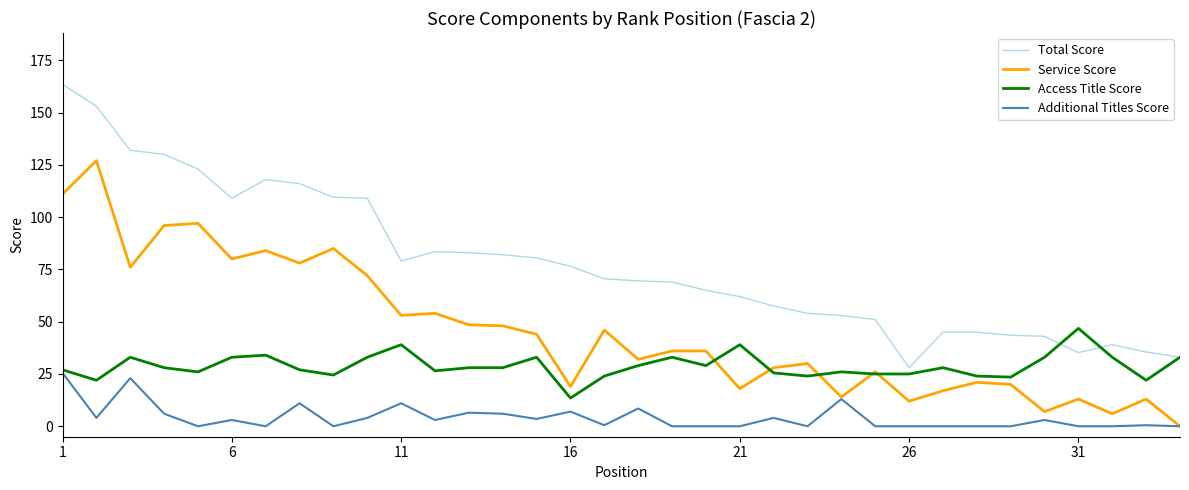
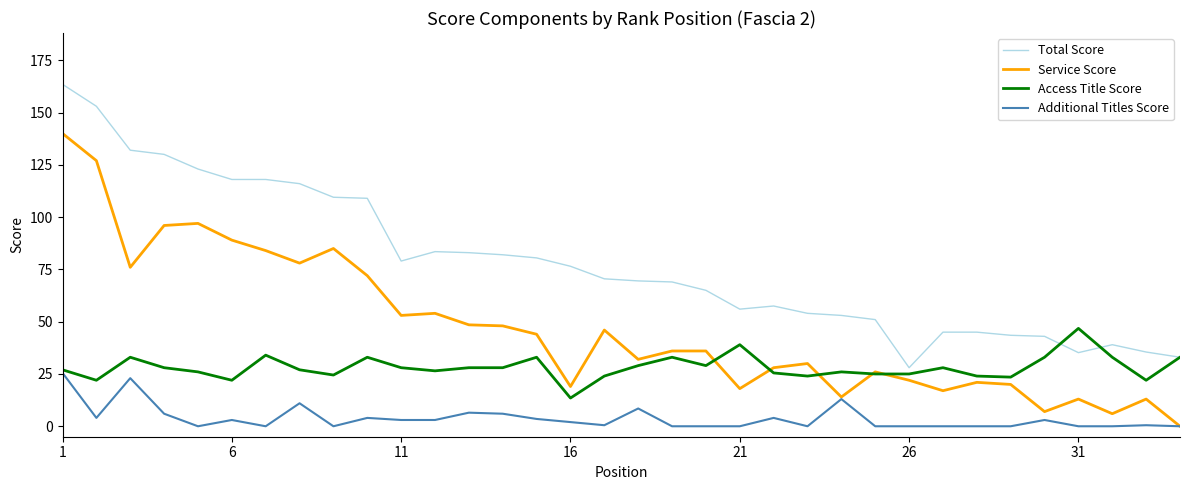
  {
    "Total Score": {
      "1": 164,
-     "6": 109,
+     "6": 118,
      "11": 79,
      "16": 77,
-     "21": 62,
+     "21": 56,
      "26": 28,
      "31": 35
    },
    "Service Score": {
-     "1": 111,
-     "6": 80,
+     "1": 140,
+     "6": 89,
      "11": 53,
      "16": 19,
      "21": 18,
-     "26": 12,
+     "26": 22,
      "31": 13
    },
    "Access Title Score": {
      "1": 27,
-     "6": 33,
-     "11": 39,
+     "6": 22,
+     "11": 28,
      "16": 14,
      "21": 39,
      "26": 25,
      "31": 47
    },
    "Additional Titles Score": {
      "1": 26,
      "6": 3,
-     "11": 11,
-     "16": 7,
+     "11": 3,
+     "16": 2,
      "21": 0,
      "26": 0,
      "31": 0
    }
  }
